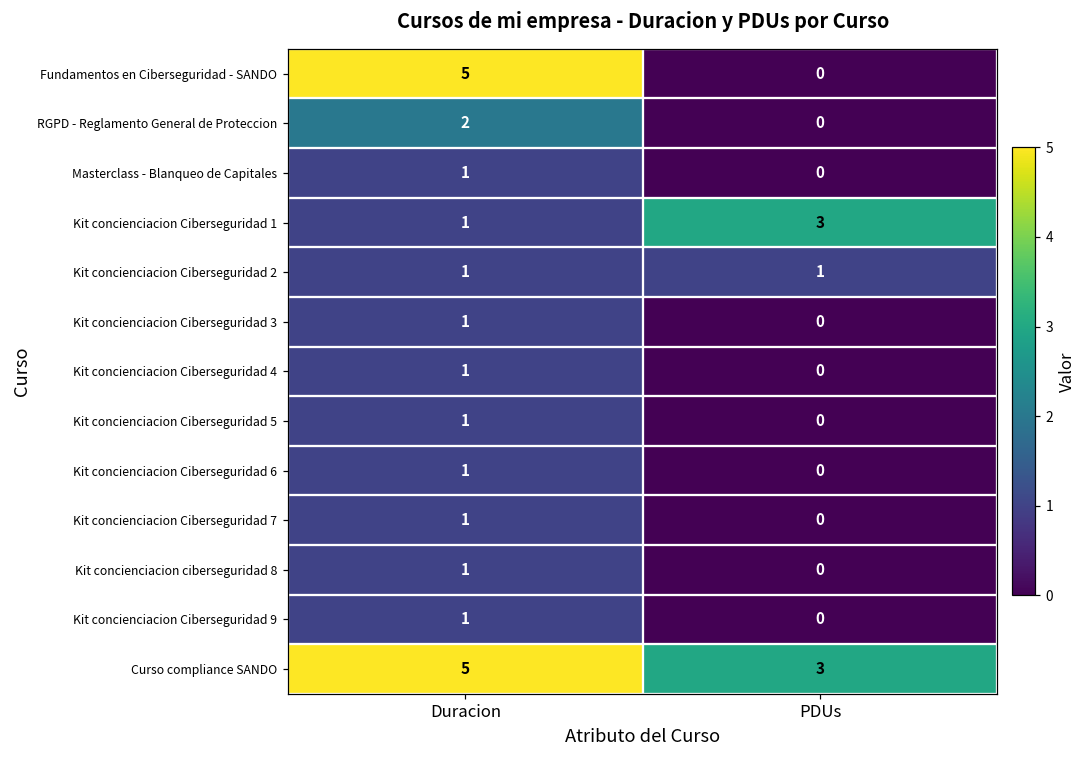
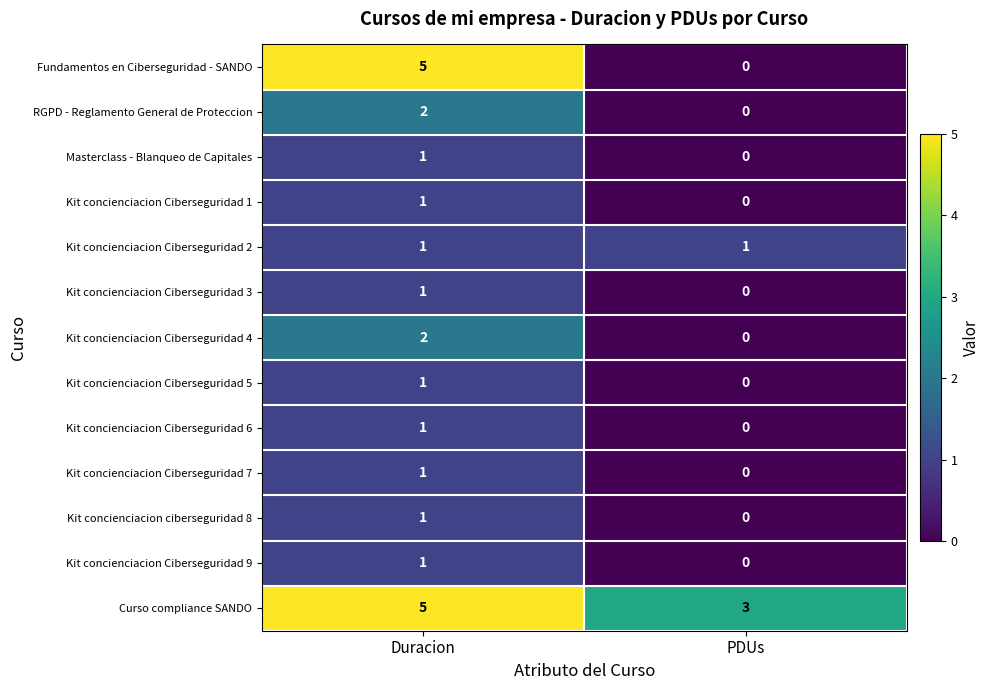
  {
    "Fundamentos en Ciberseguridad - SANDO": {
      "Duracion": 5,
      "PDUs": 0
    },
    "RGPD - Reglamento General de Proteccion": {
      "Duracion": 2,
      "PDUs": 0
    },
    "Masterclass - Blanqueo de Capitales": {
      "Duracion": 1,
      "PDUs": 0
    },
    "Kit concienciacion Ciberseguridad 1": {
      "Duracion": 1,
-     "PDUs": 3
+     "PDUs": 0
    },
    "Kit concienciacion Ciberseguridad 2": {
      "Duracion": 1,
      "PDUs": 1
    },
    "Kit concienciacion Ciberseguridad 3": {
      "Duracion": 1,
      "PDUs": 0
    },
    "Kit concienciacion Ciberseguridad 4": {
-     "Duracion": 1,
+     "Duracion": 2,
      "PDUs": 0
    },
    "Kit concienciacion Ciberseguridad 5": {
      "Duracion": 1,
      "PDUs": 0
    },
    "Kit concienciacion Ciberseguridad 6": {
      "Duracion": 1,
      "PDUs": 0
    },
    "Kit concienciacion Ciberseguridad 7": {
      "Duracion": 1,
      "PDUs": 0
    },
    "Kit concienciacion ciberseguridad 8": {
      "Duracion": 1,
      "PDUs": 0
    },
    "Kit concienciacion Ciberseguridad 9": {
      "Duracion": 1,
      "PDUs": 0
    },
    "Curso compliance SANDO": {
      "Duracion": 5,
      "PDUs": 3
    }
  }
